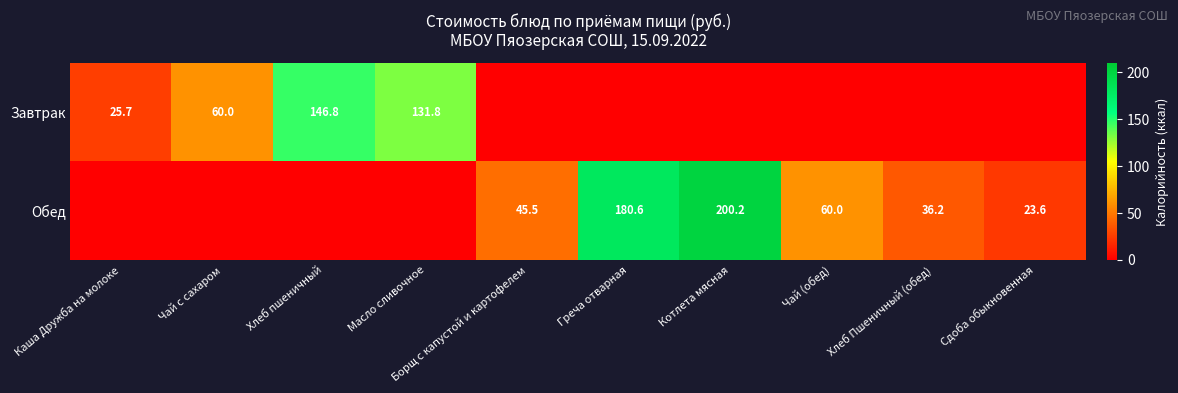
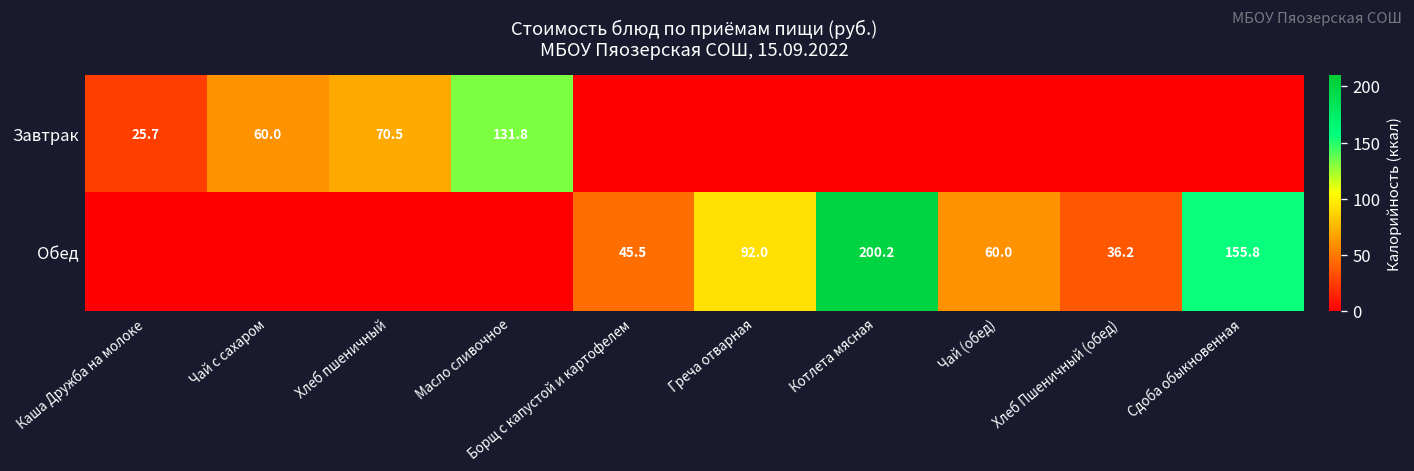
  {
    "Завтрак": {
      "Каша Дружба на молоке": 25.7,
      "Чай с сахаром": 60.0,
-     "Хлеб пшеничный": 146.8,
+     "Хлеб пшеничный": 70.5,
      "Масло сливочное": 131.8
    },
    "Обед": {
      "Борщ с капустой и картофелем": 45.5,
-     "Греча отварная": 180.6,
+     "Греча отварная": 92.0,
      "Котлета мясная": 200.2,
      "Чай (обед)": 60.0,
      "Хлеб Пшеничный (обед)": 36.2,
-     "Сдоба обыкновенная": 23.6
+     "Сдоба обыкновенная": 155.8
    }
  }
